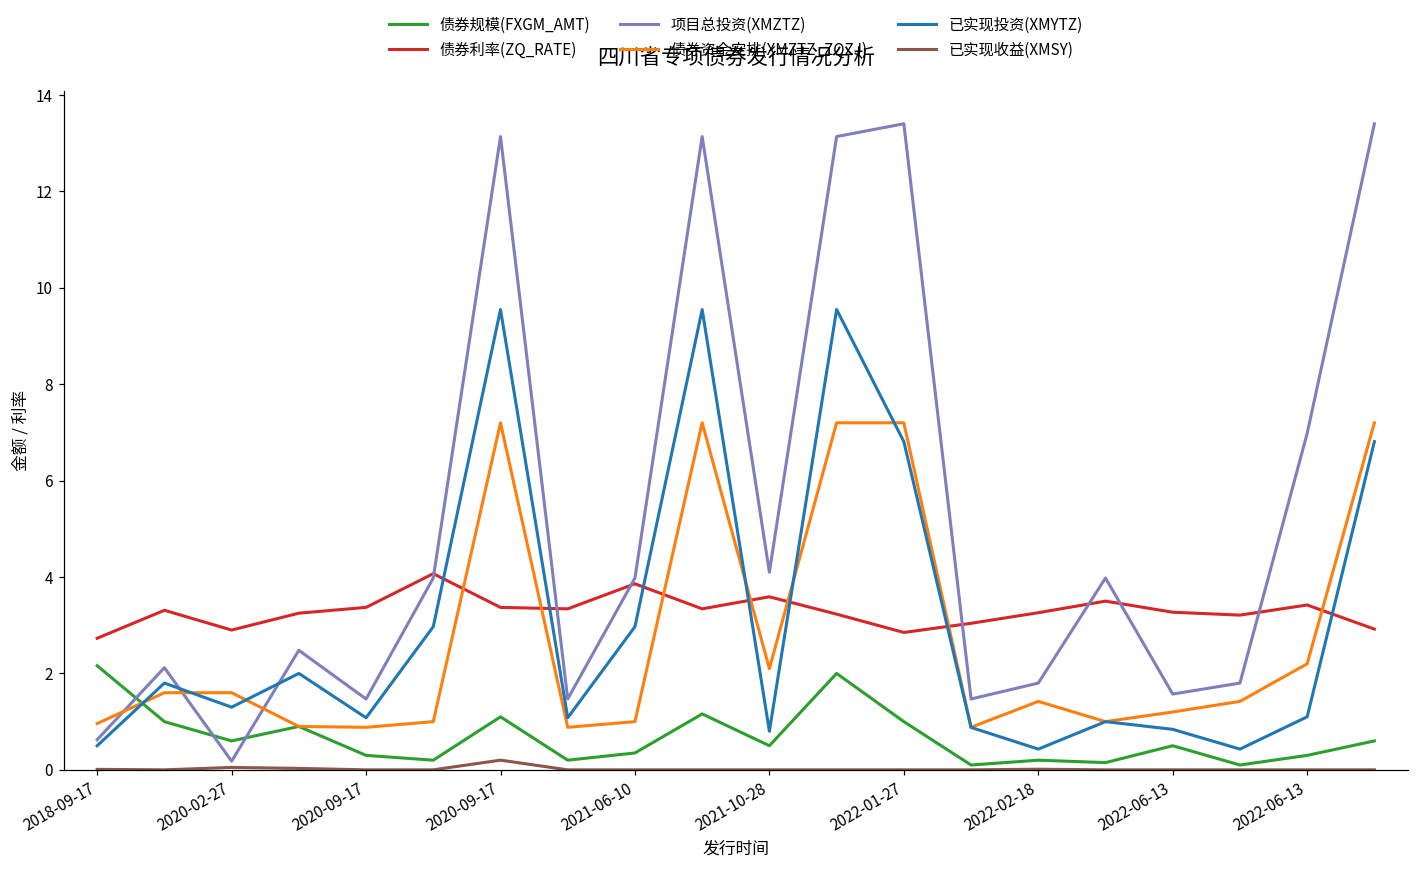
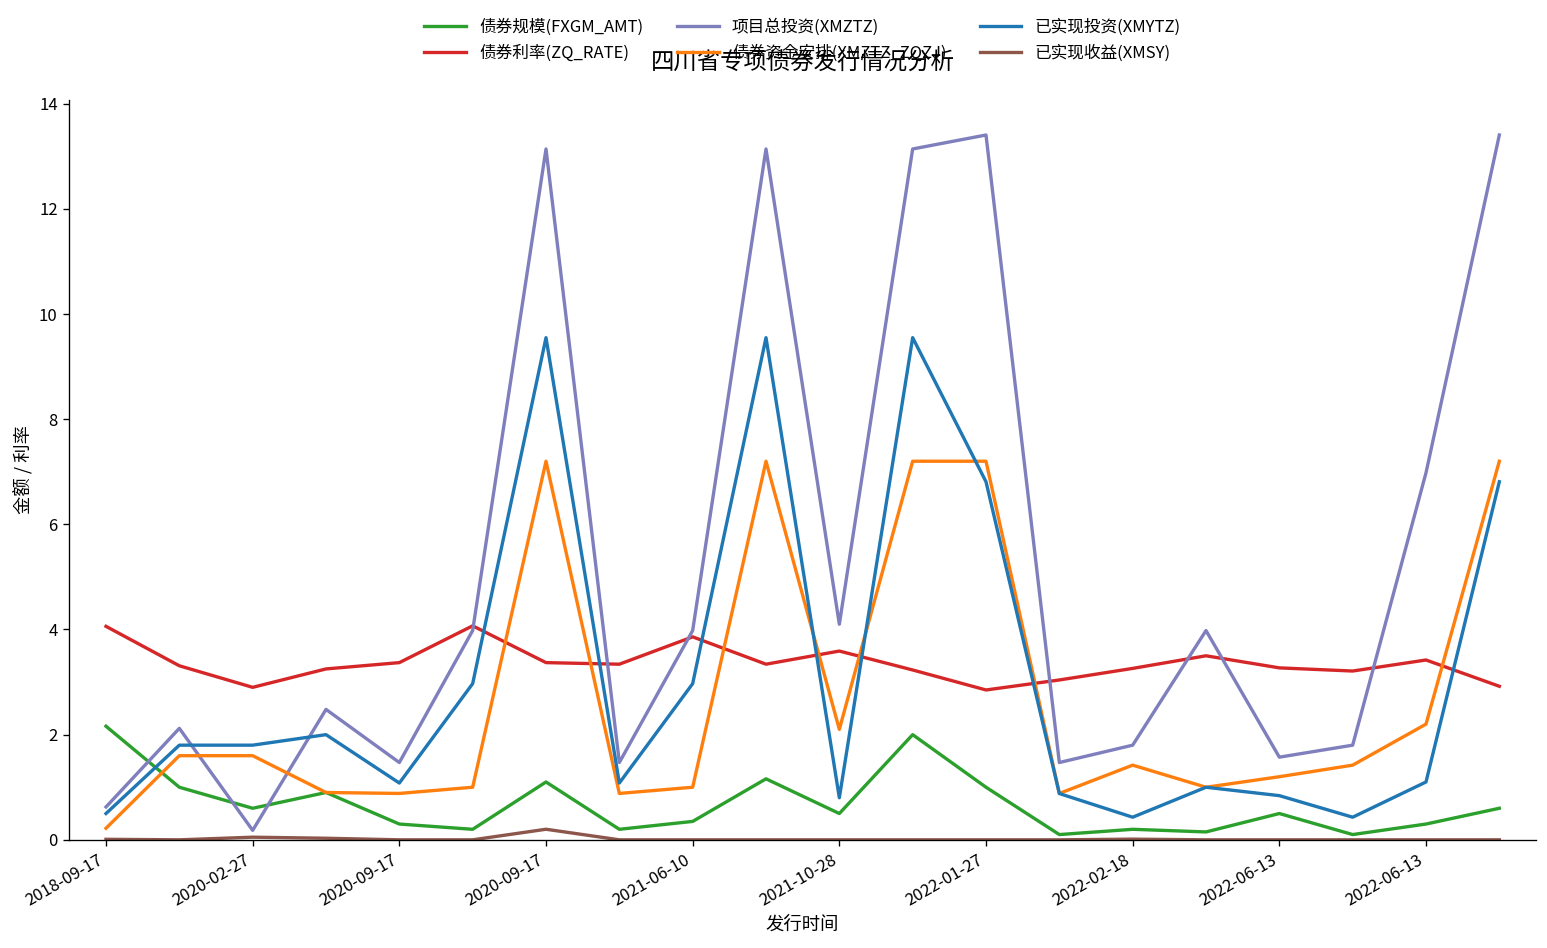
  {
    "债券规模(FXGM_AMT)": {
      "2018-09-17": 2.2,
      "2020-02-27": 0.6,
      "2022-01-27": 1.0
    },
    "债券利率(ZQ_RATE)": {
-     "2018-09-17": 2.7,
+     "2018-09-17": 4.1,
      "2020-02-27": 2.9,
      "2022-01-27": 2.9
    },
    "项目总投资(XMZTZ)": {
      "2018-09-17": 0.6,
      "2020-02-27": 0.2,
      "2022-01-27": 13.4
    },
    "债券资金安排(XMZTZ_ZQZJ)": {
-     "2018-09-17": 1.0,
+     "2018-09-17": 0.2,
      "2020-02-27": 1.6,
      "2022-01-27": 7.2
    },
    "已实现投资(XMYTZ)": {
      "2018-09-17": 0.5,
-     "2020-02-27": 1.3,
+     "2020-02-27": 1.8,
      "2022-01-27": 6.8
    },
    "已实现收益(XMSY)": {
      "2018-09-17": 0.0,
      "2020-02-27": 0.1,
      "2022-01-27": 0.0
    }
  }
